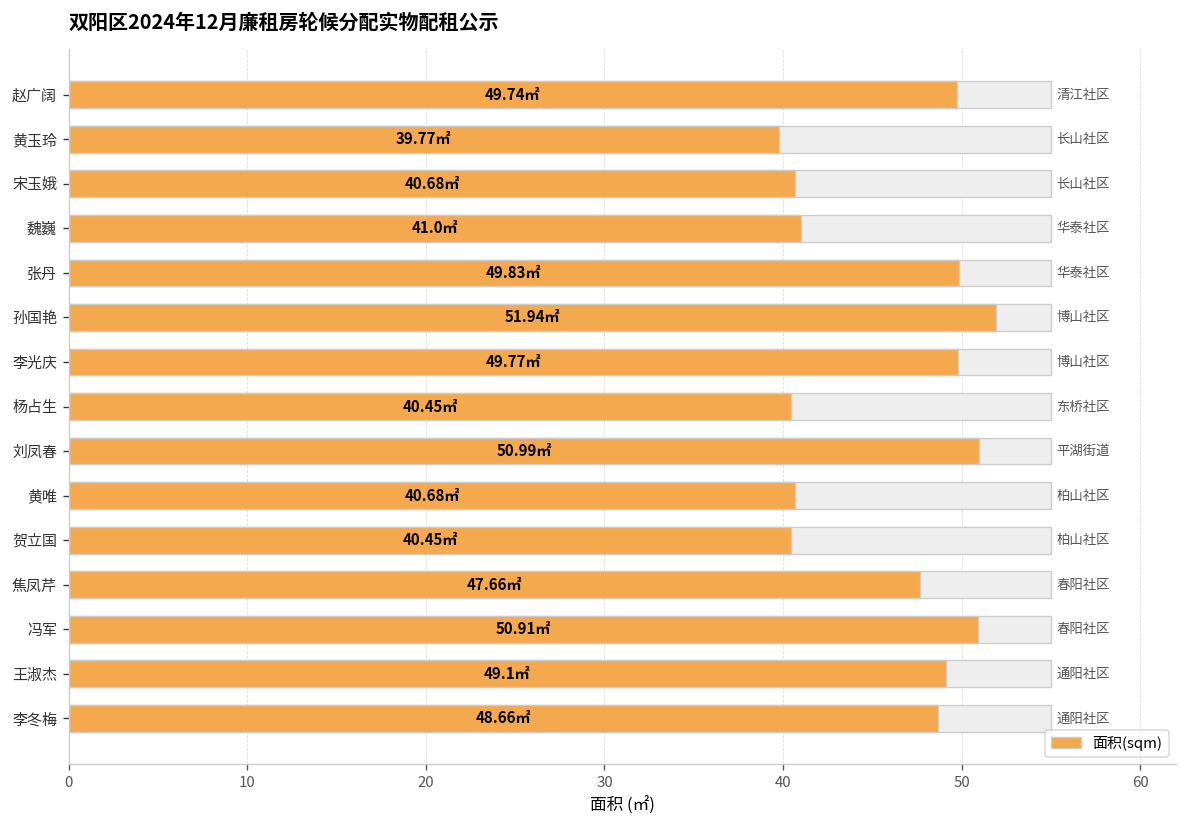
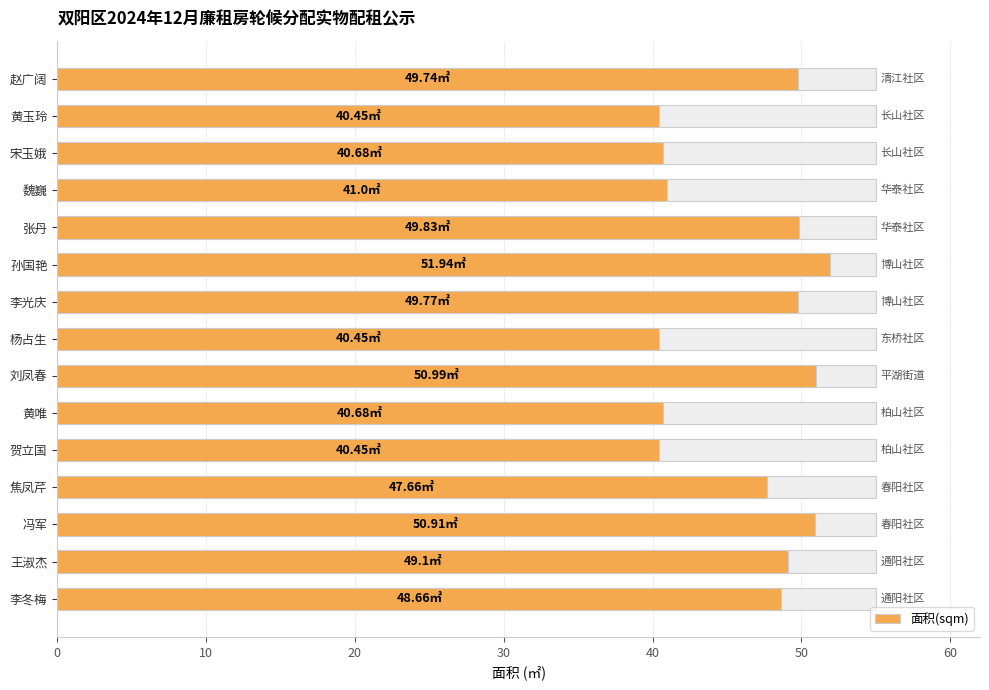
  {
    "面积(sqm)": {
-     "黄玉玲": "39.77㎡"
+     "黄玉玲": "40.45㎡"
    }
  }
